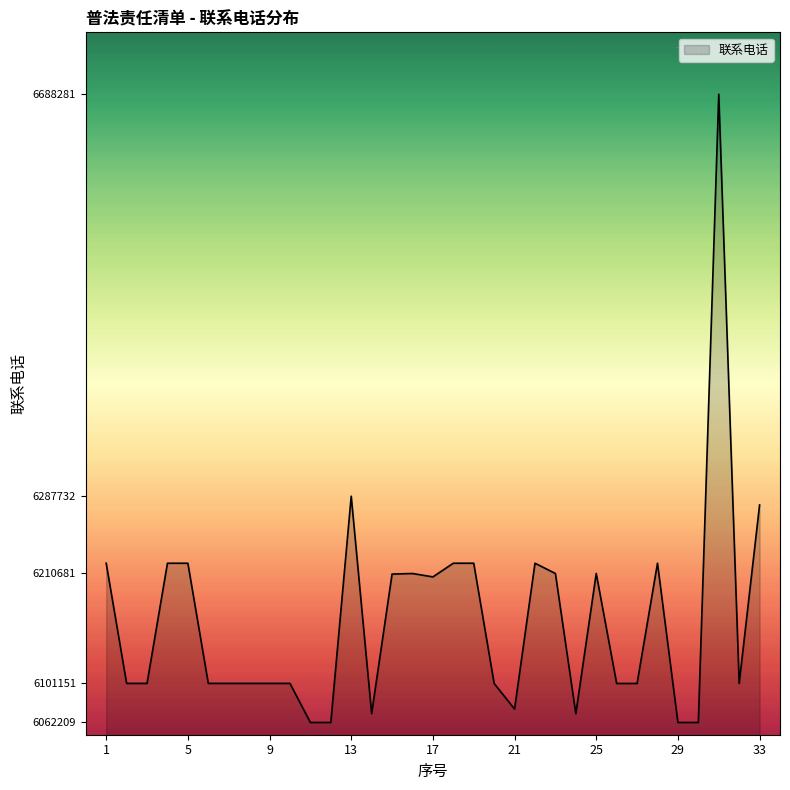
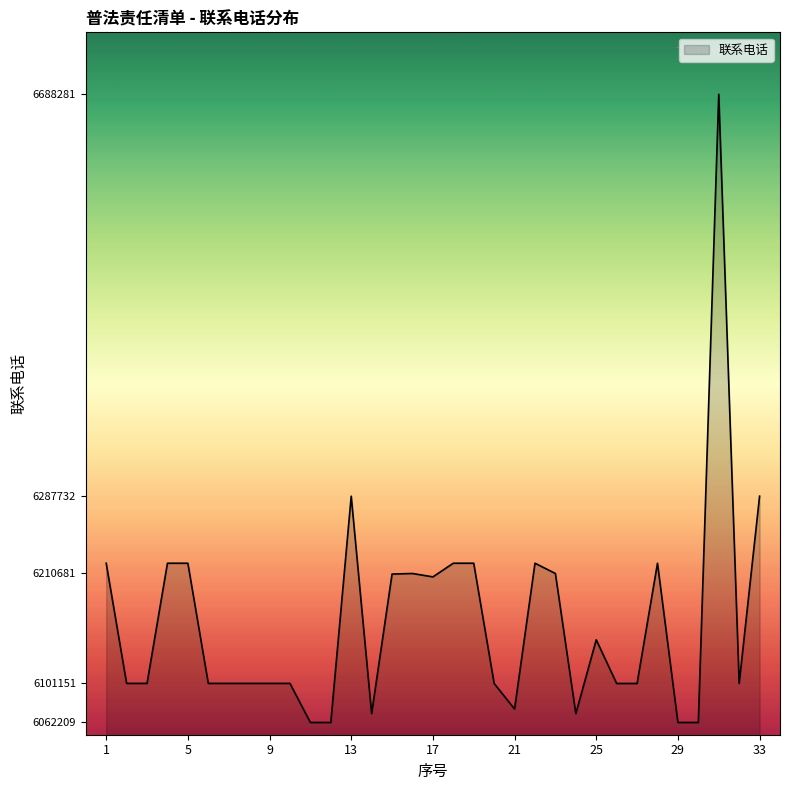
  {
    "1": 6221000,
    "5": 6221000,
    "9": 6101000,
    "13": 6288000,
    "17": 6207000,
    "21": 6076000,
-   "25": 6211000,
+   "25": 6145000,
    "29": 6062000,
-   "33": 6279000
+   "33": 6288000
  }
